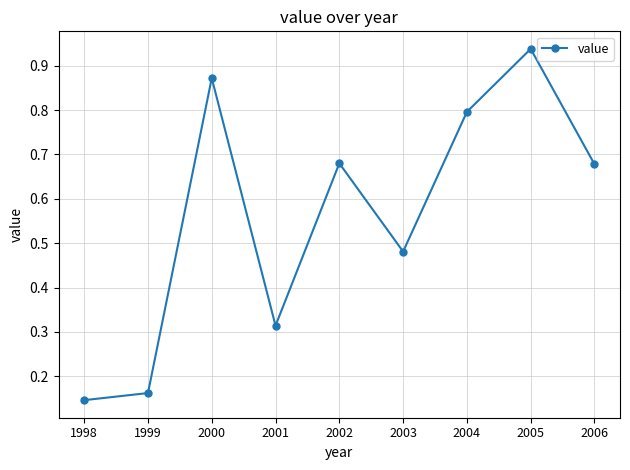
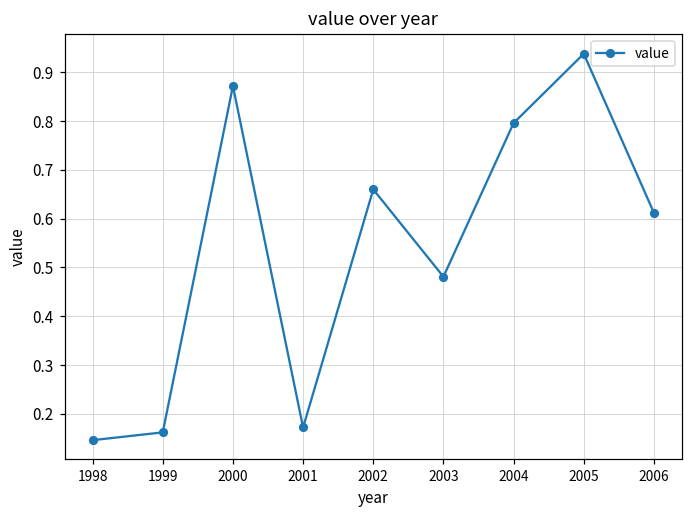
  {
    "1998": 0.15,
    "1999": 0.16,
    "2000": 0.87,
-   "2001": 0.31,
-   "2002": 0.68,
+   "2001": 0.17,
+   "2002": 0.66,
    "2003": 0.48,
    "2004": 0.80,
    "2005": 0.94,
-   "2006": 0.68
+   "2006": 0.61
  }
